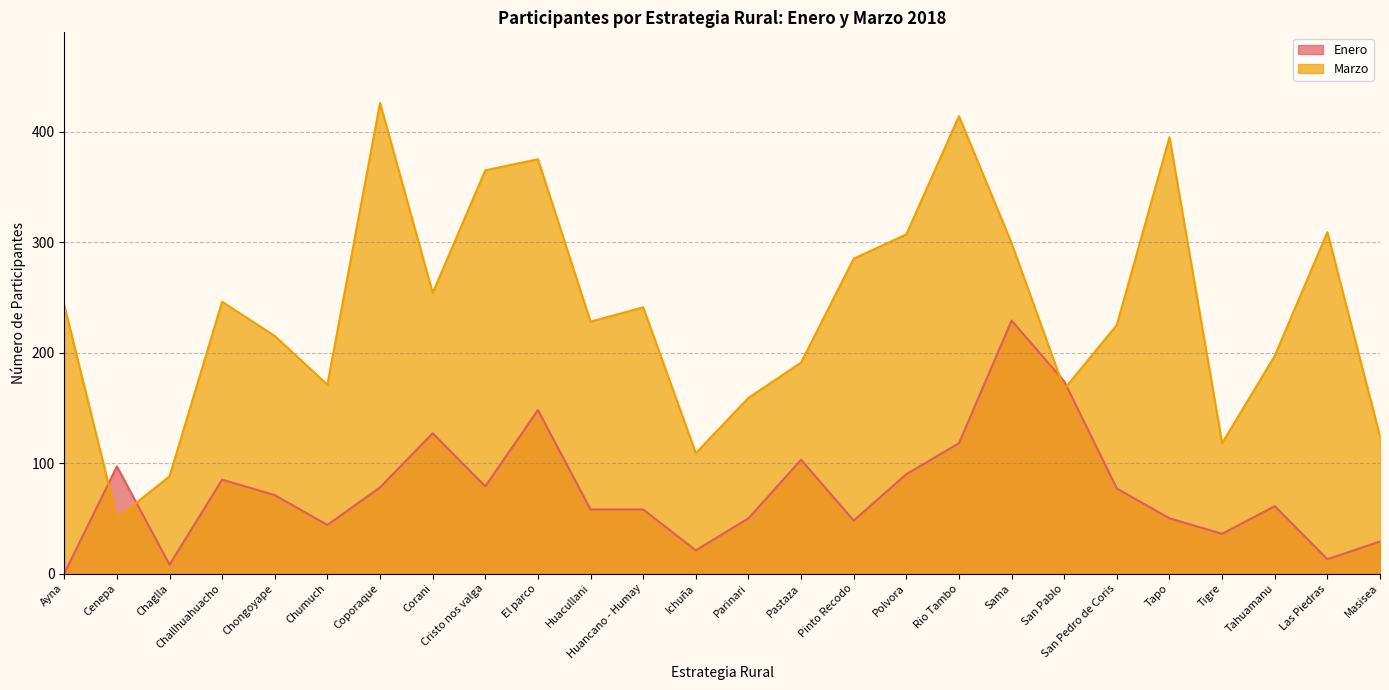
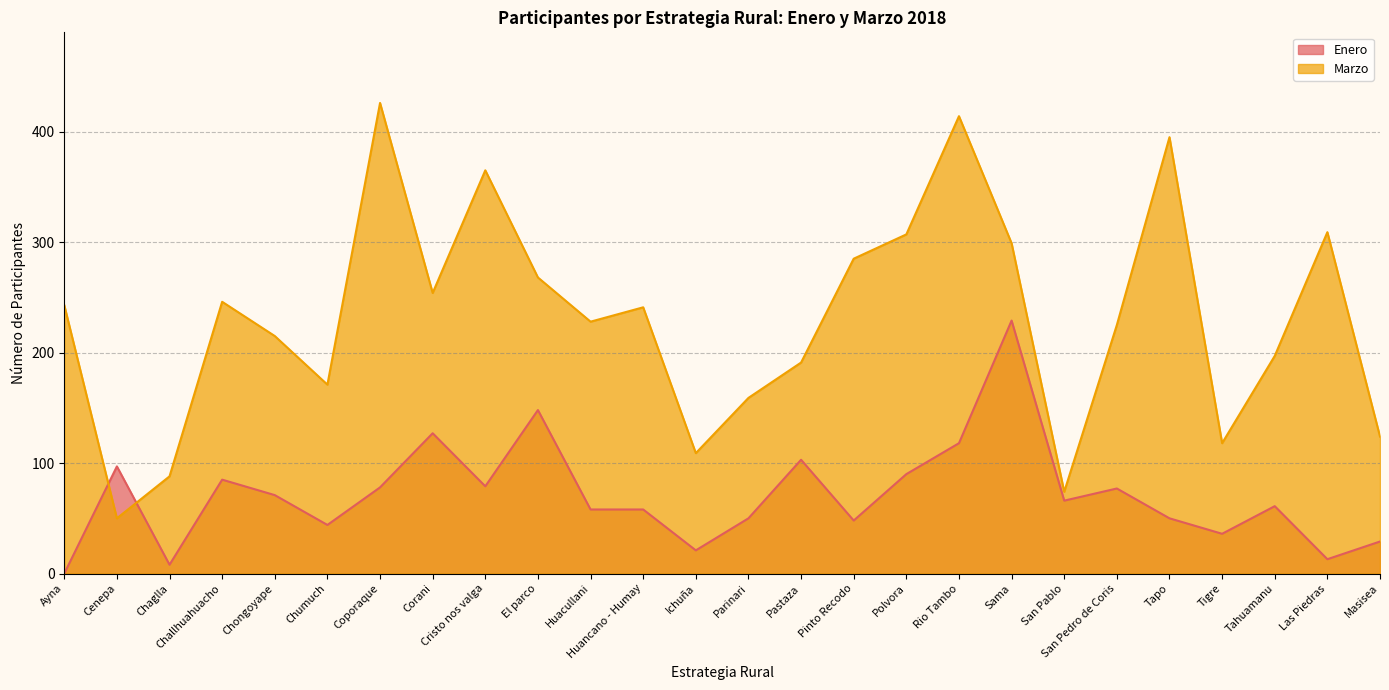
  {
    "Enero": {
      "Ayna": 0,
      "Cenepa": 97,
      "Chaglla": 8,
      "Challhuahuacho": 85,
      "Chongoyape": 71,
      "Chumuch": 44,
      "Coporaque": 78,
      "Corani": 127,
      "Cristo nos valga": 79,
      "El parco": 148,
      "Huacullani": 58,
      "Huancano - Humay": 58,
      "Ichuña": 21,
      "Parinari": 50,
      "Pastaza": 103,
      "Pinto Recodo": 48,
      "Polvora": 90,
      "Rio Tambo": 118,
      "Sama": 229,
-     "San Pablo": 174,
+     "San Pablo": 66,
      "San Pedro de Coris": 77,
      "Tapo": 50,
      "Tigre": 36,
      "Tahuamanu": 61,
      "Las Piedras": 13,
      "Masisea": 29
    },
    "Marzo": {
      "Ayna": 243,
      "Cenepa": 50,
      "Chaglla": 88,
      "Challhuahuacho": 246,
      "Chongoyape": 215,
      "Chumuch": 171,
      "Coporaque": 426,
      "Corani": 254,
      "Cristo nos valga": 365,
-     "El parco": 375,
+     "El parco": 268,
      "Huacullani": 228,
      "Huancano - Humay": 241,
      "Ichuña": 109,
      "Parinari": 159,
      "Pastaza": 191,
      "Pinto Recodo": 285,
      "Polvora": 307,
      "Rio Tambo": 414,
      "Sama": 299,
-     "San Pablo": 167,
+     "San Pablo": 74,
      "San Pedro de Coris": 225,
      "Tapo": 395,
      "Tigre": 118,
      "Tahuamanu": 197,
      "Las Piedras": 309,
      "Masisea": 124
    }
  }
